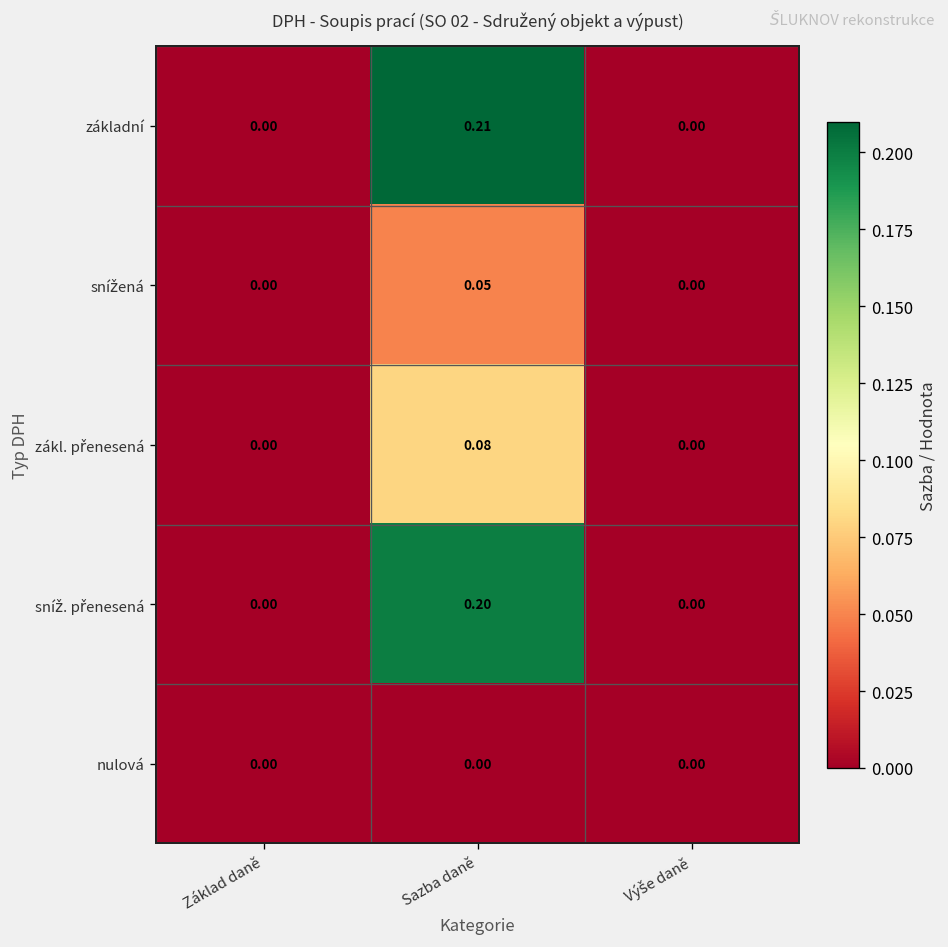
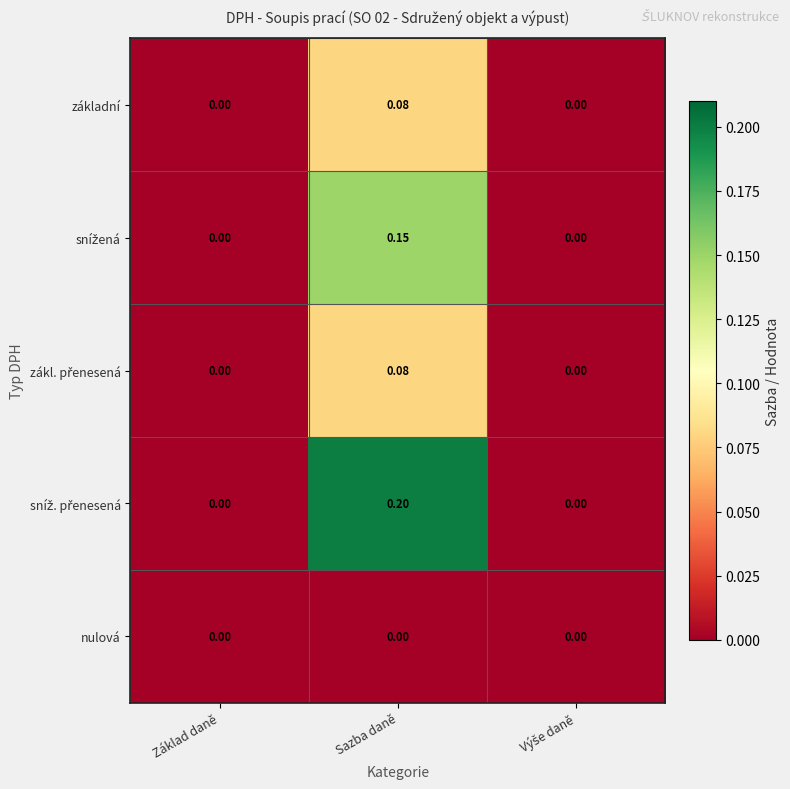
  {
    "základní": {
      "Základ daně": 0.00,
-     "Sazba daně": 0.21,
+     "Sazba daně": 0.08,
      "Výše daně": 0.00
    },
    "snížená": {
      "Základ daně": 0.00,
-     "Sazba daně": 0.05,
+     "Sazba daně": 0.15,
      "Výše daně": 0.00
    },
    "zákl. přenesená": {
      "Základ daně": 0.00,
      "Sazba daně": 0.08,
      "Výše daně": 0.00
    },
    "sníž. přenesená": {
      "Základ daně": 0.00,
      "Sazba daně": 0.20,
      "Výše daně": 0.00
    },
    "nulová": {
      "Základ daně": 0.00,
      "Sazba daně": 0.00,
      "Výše daně": 0.00
    }
  }
